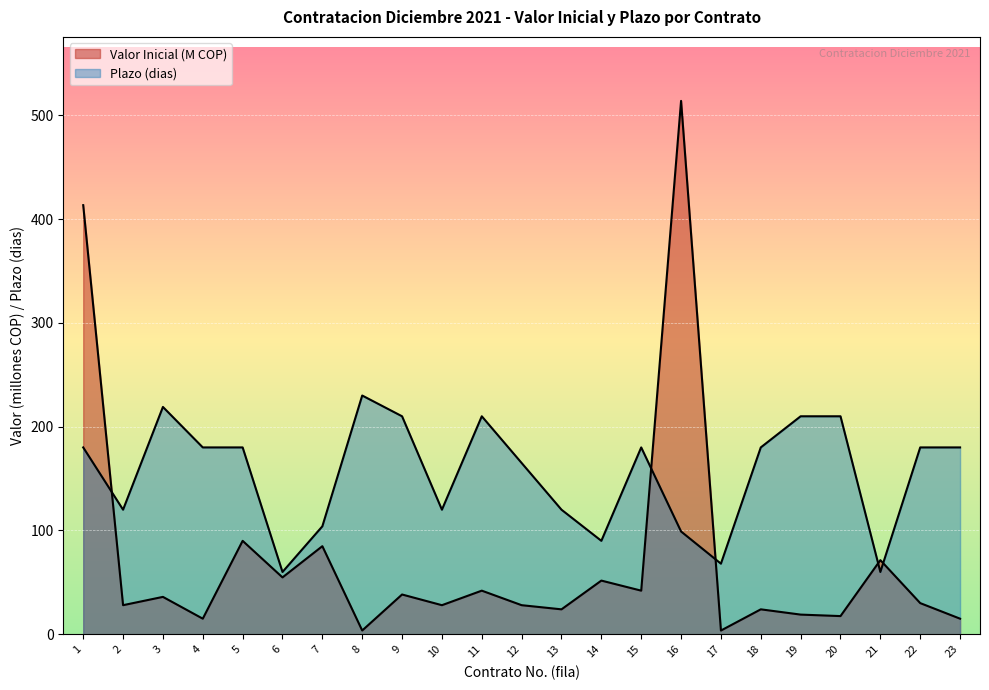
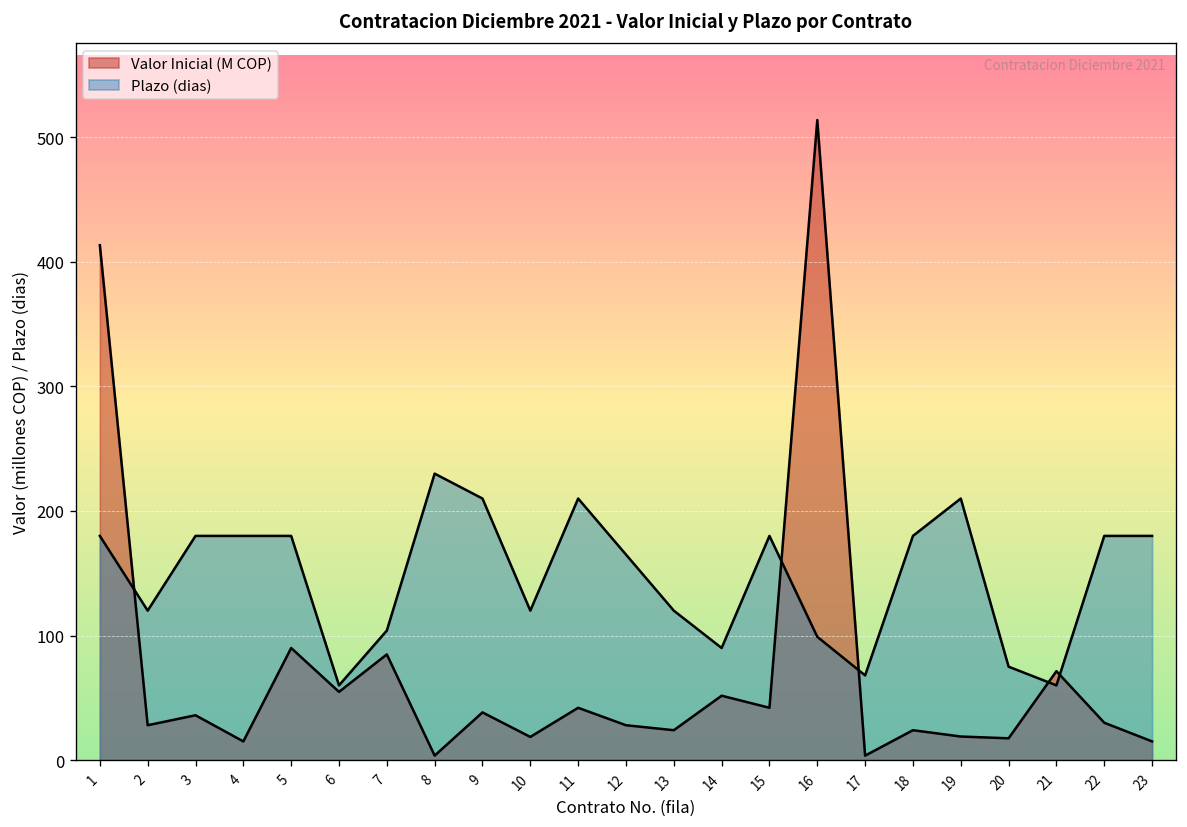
  {
    "Valor Inicial (M COP)": {
      "1": 413,
      "2": 28,
      "3": 36,
      "4": 15,
      "5": 90,
      "6": 55,
      "7": 85,
      "8": 4,
      "9": 38,
-     "10": 28,
+     "10": 19,
      "11": 42,
      "12": 28,
      "13": 24,
      "14": 52,
      "15": 42,
      "16": 514,
      "17": 4,
      "18": 24,
      "19": 19,
      "20": 18,
      "21": 71,
      "22": 30,
      "23": 15
    },
    "Plazo (dias)": {
      "1": 180,
      "2": 120,
-     "3": 219,
+     "3": 180,
      "4": 180,
      "5": 180,
      "6": 60,
      "7": 104,
      "8": 230,
      "9": 210,
      "10": 120,
      "11": 210,
      "12": 165,
      "13": 120,
      "14": 90,
      "15": 180,
      "16": 99,
      "17": 68,
      "18": 180,
      "19": 210,
-     "20": 210,
+     "20": 75,
      "21": 60,
      "22": 180,
      "23": 180
    }
  }
